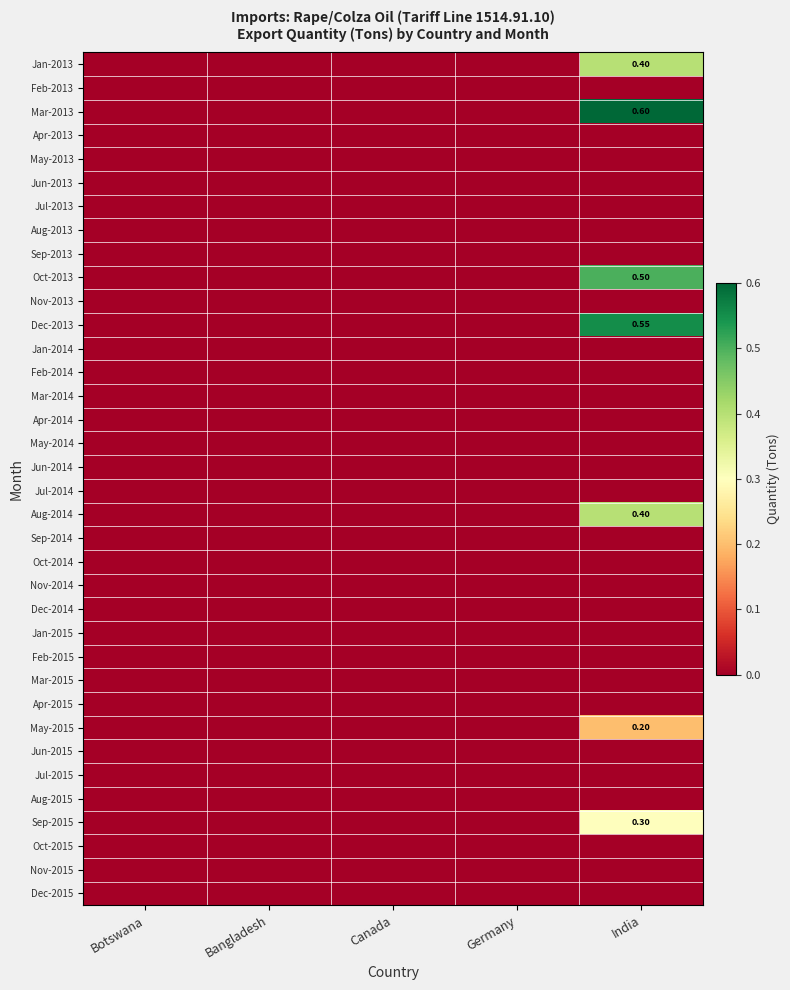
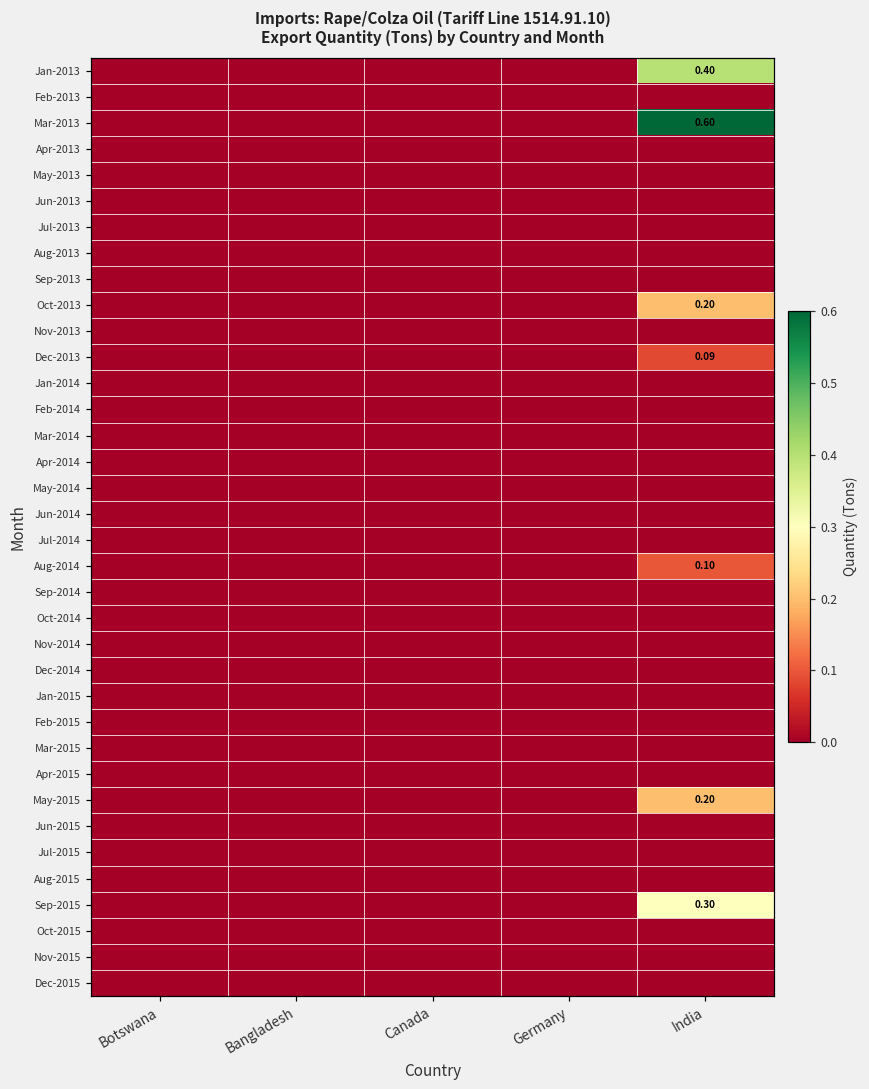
  {
    "Jan-2013": {
      "India": 0.40
    },
    "Mar-2013": {
      "India": 0.60
    },
    "Oct-2013": {
-     "India": 0.50
+     "India": 0.20
    },
    "Dec-2013": {
-     "India": 0.55
+     "India": 0.09
    },
    "Aug-2014": {
-     "India": 0.40
+     "India": 0.10
    },
    "May-2015": {
      "India": 0.20
    },
    "Sep-2015": {
      "India": 0.30
    }
  }
